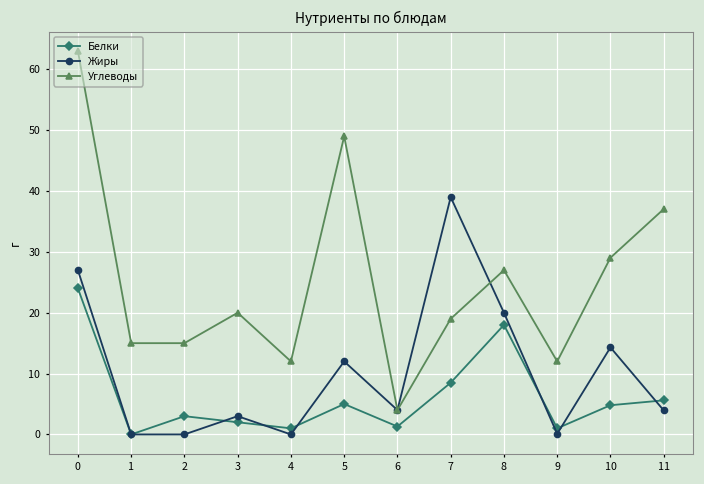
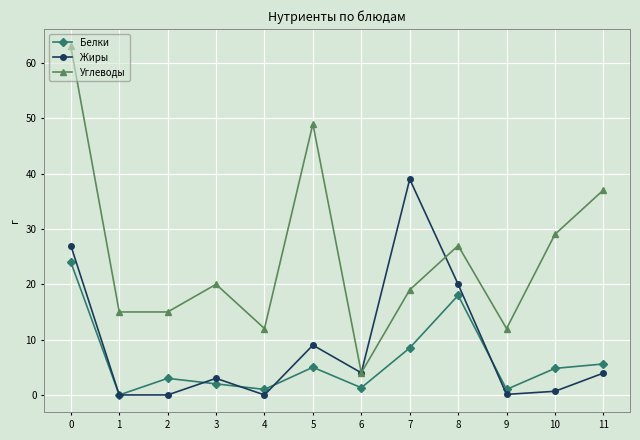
  {
    "Жиры": {
      "0": 27,
      "2": 0,
      "3": 3,
      "4": 0,
-     "5": 12,
+     "5": 9,
      "7": 39,
      "8": 20,
      "9": 0,
-     "10": 14,
+     "10": 1,
      "11": 4
    }
  }
